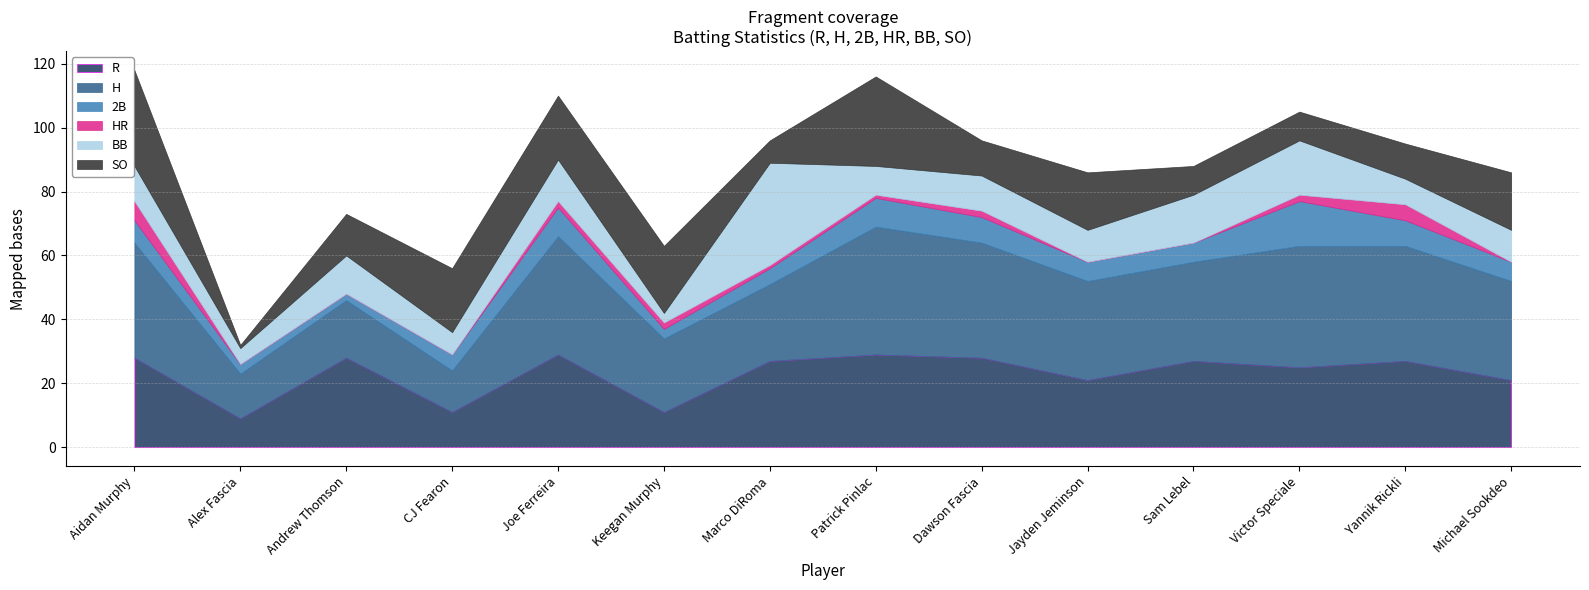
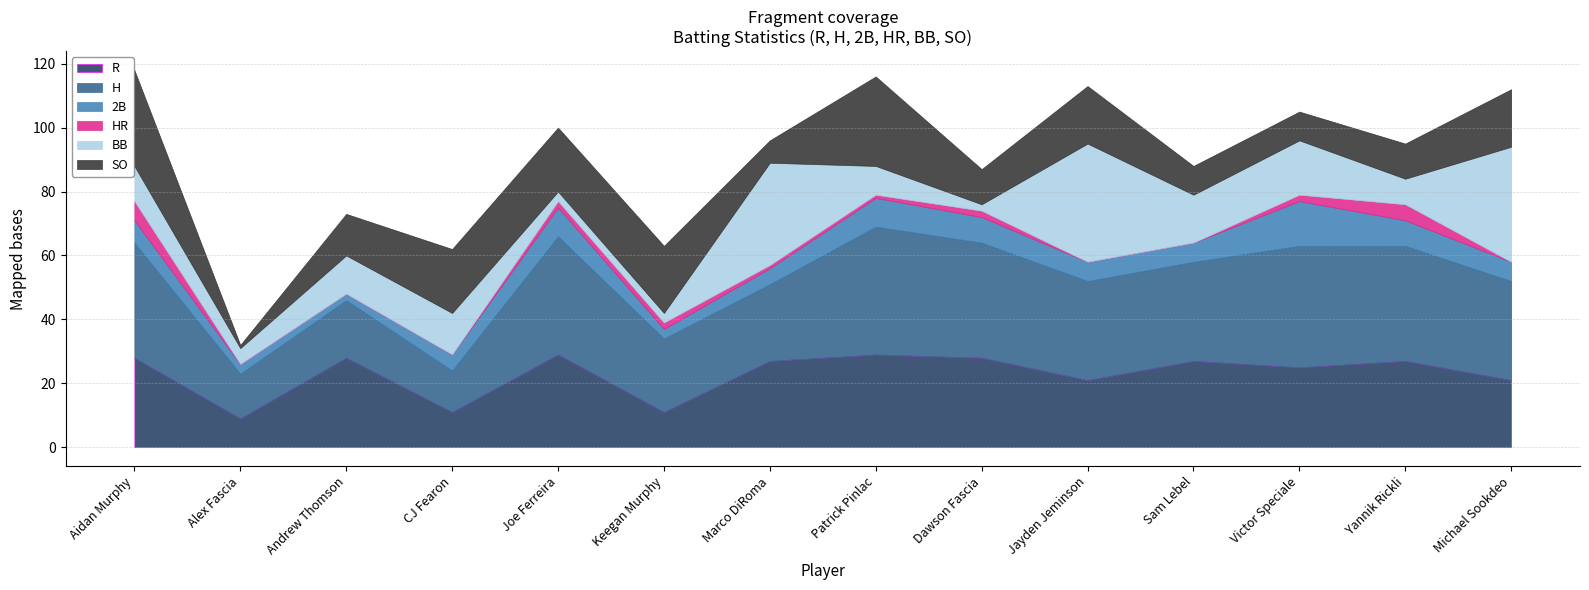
  {
    "HR": {
      "Aidan Murphy": 6,
      "Joe Ferreira": 2,
      "Keegan Murphy": 2,
      "Marco DiRoma": 1,
      "Patrick Pinlac": 1,
      "Dawson Fascia": 2,
      "Victor Speciale": 2,
      "Yannik Rickli": 5
    },
    "BB": {
      "Aidan Murphy": 11,
      "Alex Fascia": 5,
      "Andrew Thomson": 12,
-     "CJ Fearon": 7,
-     "Joe Ferreira": 13,
+     "CJ Fearon": 13,
+     "Joe Ferreira": 3,
      "Keegan Murphy": 3,
      "Marco DiRoma": 32,
      "Patrick Pinlac": 9,
-     "Dawson Fascia": 11,
-     "Jayden Jeminson": 10,
+     "Dawson Fascia": 2,
+     "Jayden Jeminson": 37,
      "Sam Lebel": 15,
      "Victor Speciale": 17,
      "Yannik Rickli": 8,
-     "Michael Sookdeo": 10
+     "Michael Sookdeo": 36
    }
  }
